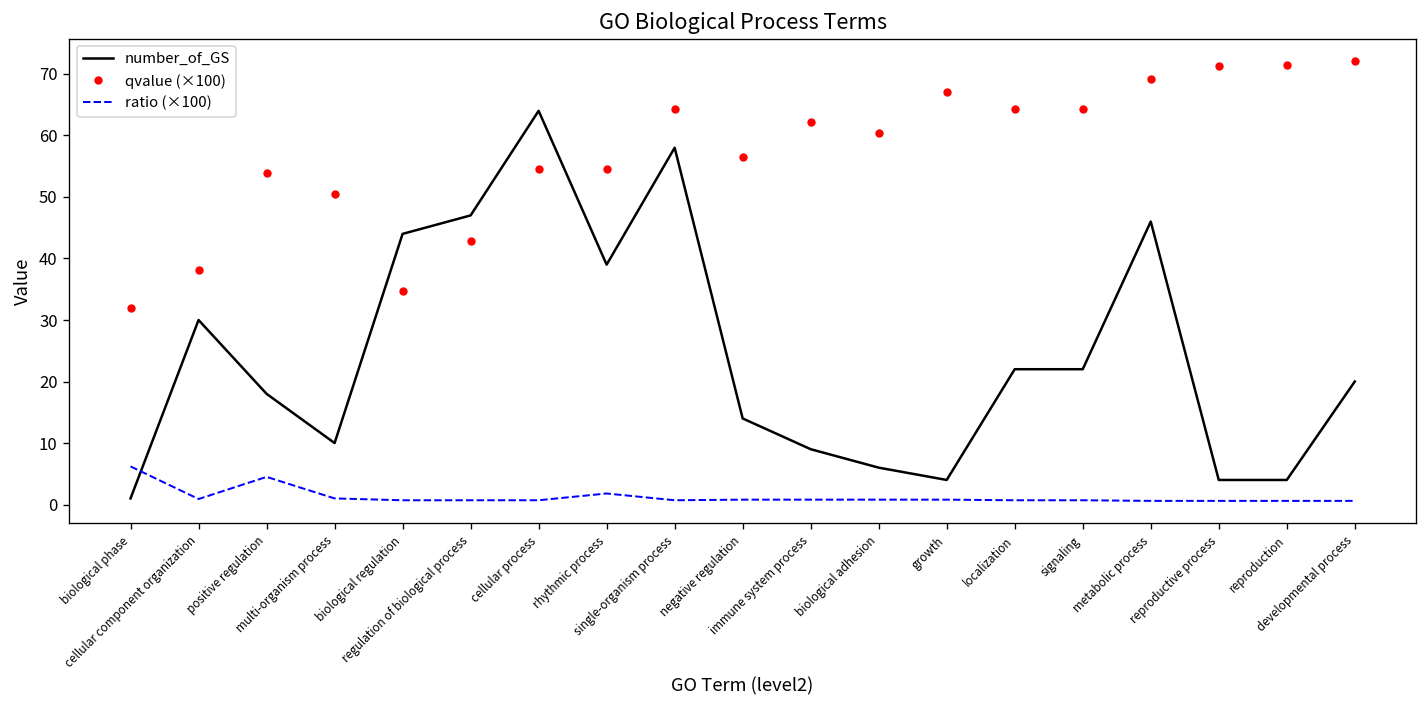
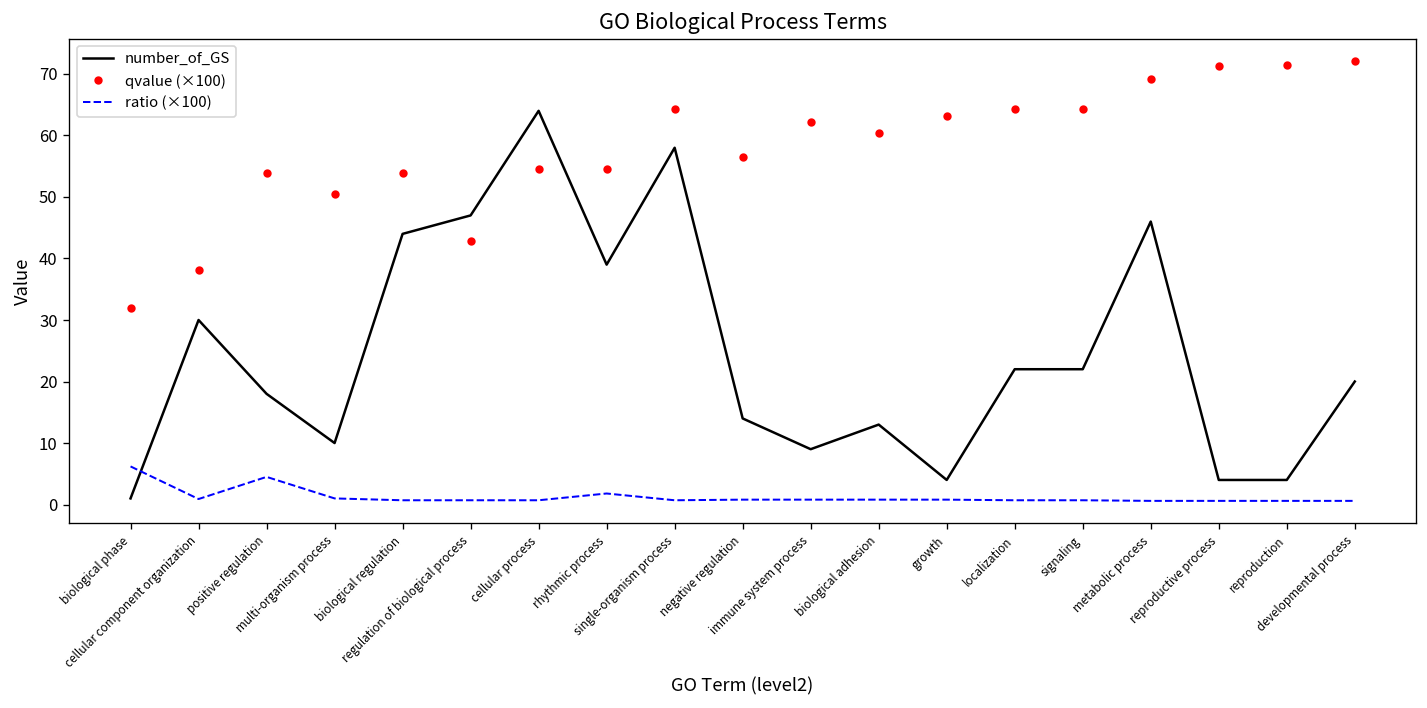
  {
    "number_of_GS": {
      "biological phase": 1,
      "cellular component organization": 30,
      "positive regulation": 18,
      "multi-organism process": 10,
      "biological regulation": 44,
      "regulation of biological process": 47,
      "cellular process": 64,
      "rhythmic process": 39,
      "single-organism process": 58,
      "negative regulation": 14,
      "immune system process": 9,
-     "biological adhesion": 6,
+     "biological adhesion": 13,
      "growth": 4,
      "localization": 22,
      "signaling": 22,
      "metabolic process": 46,
      "reproductive process": 4,
      "reproduction": 4,
      "developmental process": 20
    },
    "qvalue (×100)": {
      "biological phase": 32,
      "cellular component organization": 38,
      "positive regulation": 54,
      "multi-organism process": 51,
-     "biological regulation": 35,
+     "biological regulation": 54,
      "regulation of biological process": 43,
      "cellular process": 55,
      "rhythmic process": 55,
      "single-organism process": 64,
      "negative regulation": 57,
      "immune system process": 62,
      "biological adhesion": 60,
-     "growth": 67,
+     "growth": 63,
      "localization": 64,
      "signaling": 64,
      "metabolic process": 69,
      "reproductive process": 71,
      "reproduction": 71,
      "developmental process": 72
    },
    "ratio (×100)": {
      "biological phase": 6,
      "cellular component organization": 1,
      "positive regulation": 5,
      "multi-organism process": 1,
      "biological regulation": 1,
      "regulation of biological process": 1,
      "cellular process": 1,
      "rhythmic process": 2,
      "single-organism process": 1,
      "negative regulation": 1,
      "immune system process": 1,
      "biological adhesion": 1,
      "growth": 1,
      "localization": 1,
      "signaling": 1,
      "metabolic process": 1,
      "reproductive process": 1,
      "reproduction": 1,
      "developmental process": 1
    }
  }
